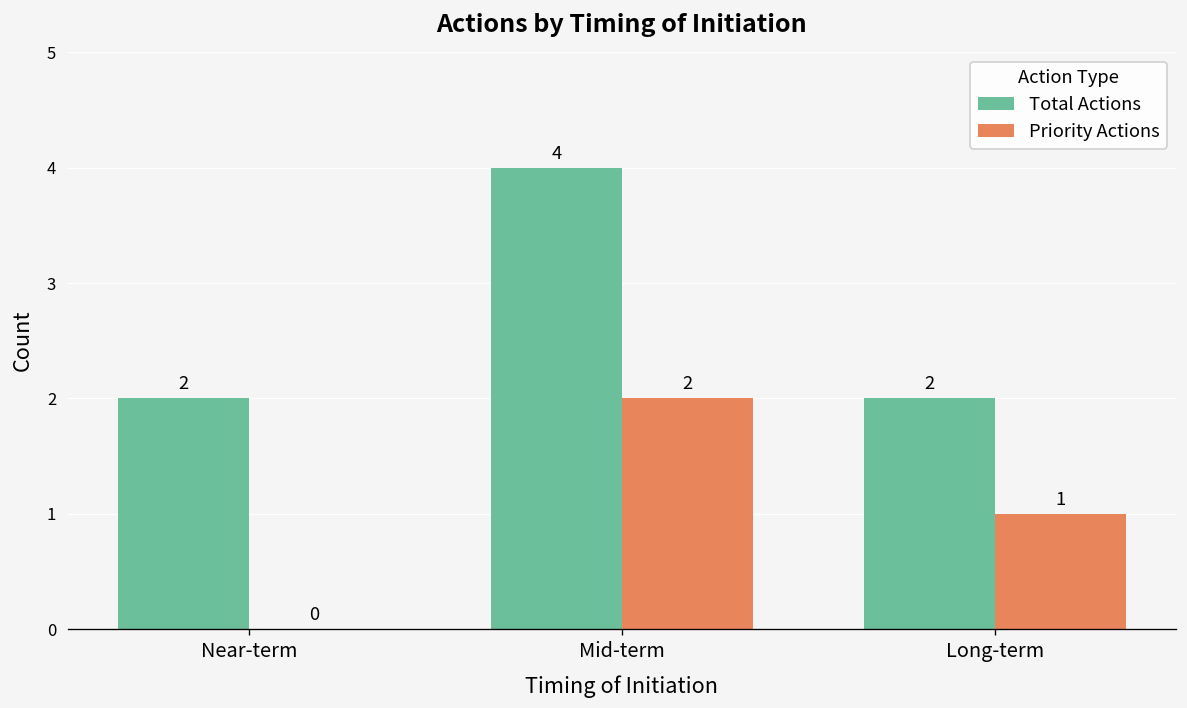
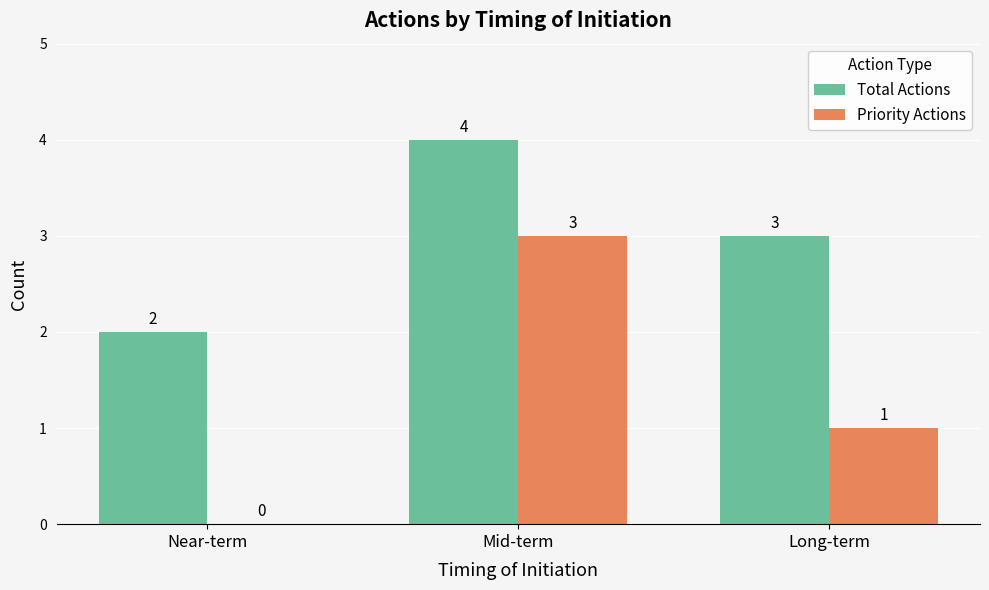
  {
    "Total Actions": {
      "Near-term": 2,
      "Mid-term": 4,
-     "Long-term": 2
+     "Long-term": 3
    },
    "Priority Actions": {
      "Near-term": 0,
-     "Mid-term": 2,
+     "Mid-term": 3,
      "Long-term": 1
    }
  }
